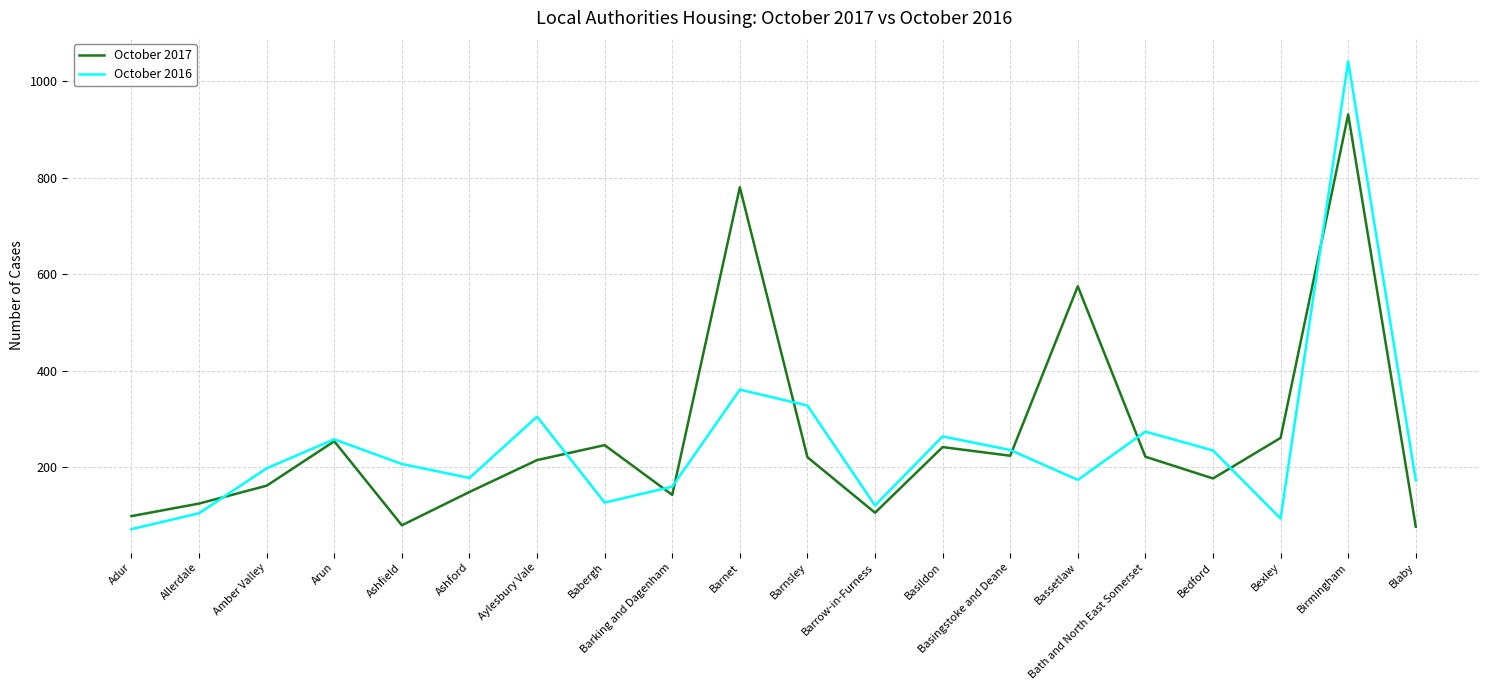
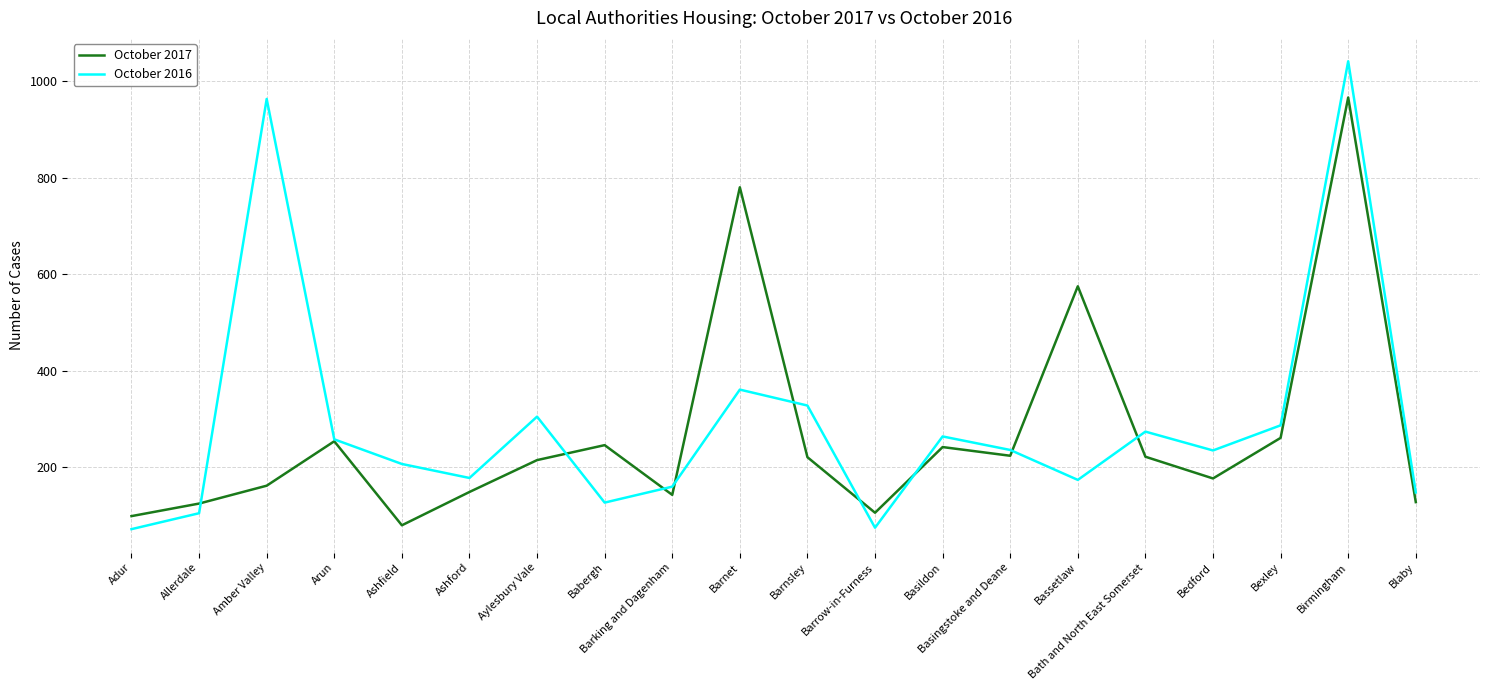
  {
    "October 2017": {
      "Adur": 100,
      "Allerdale": 130,
      "Amber Valley": 160,
      "Ashfield": 80,
      "Ashford": 150,
      "Aylesbury Vale": 220,
      "Babergh": 250,
      "Barking and Dagenham": 140,
      "Barnet": 780,
      "Barnsley": 220,
      "Barrow-in-Furness": 110,
      "Basildon": 240,
      "Basingstoke and Deane": 220,
      "Bassetlaw": 580,
      "Bath and North East Somerset": 220,
      "Bedford": 180,
      "Bexley": 260,
-     "Birmingham": 930,
-     "Blaby": 80
+     "Birmingham": 970,
+     "Blaby": 130
    },
    "October 2016": {
      "Adur": 70,
      "Allerdale": 110,
-     "Amber Valley": 200,
+     "Amber Valley": 960,
      "Ashfield": 210,
      "Ashford": 180,
      "Aylesbury Vale": 310,
      "Babergh": 130,
      "Barking and Dagenham": 160,
      "Barnet": 360,
      "Barnsley": 330,
-     "Barrow-in-Furness": 120,
+     "Barrow-in-Furness": 80,
      "Basildon": 260,
      "Basingstoke and Deane": 240,
      "Bassetlaw": 170,
      "Bath and North East Somerset": 270,
      "Bedford": 240,
-     "Bexley": 90,
+     "Bexley": 290,
      "Birmingham": 1040,
-     "Blaby": 170
+     "Blaby": 150
    }
  }
